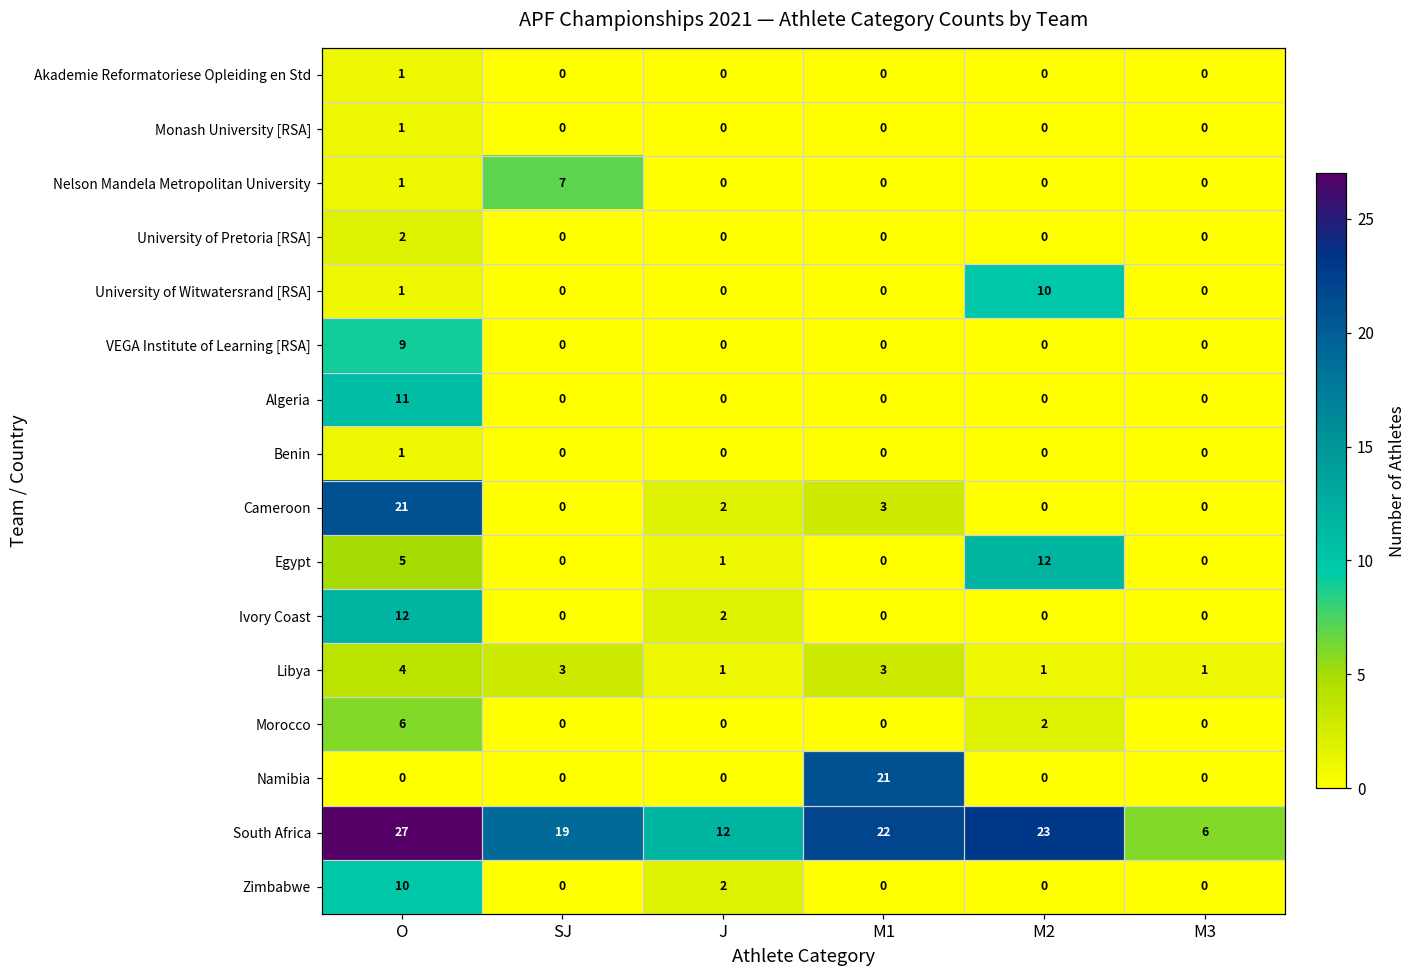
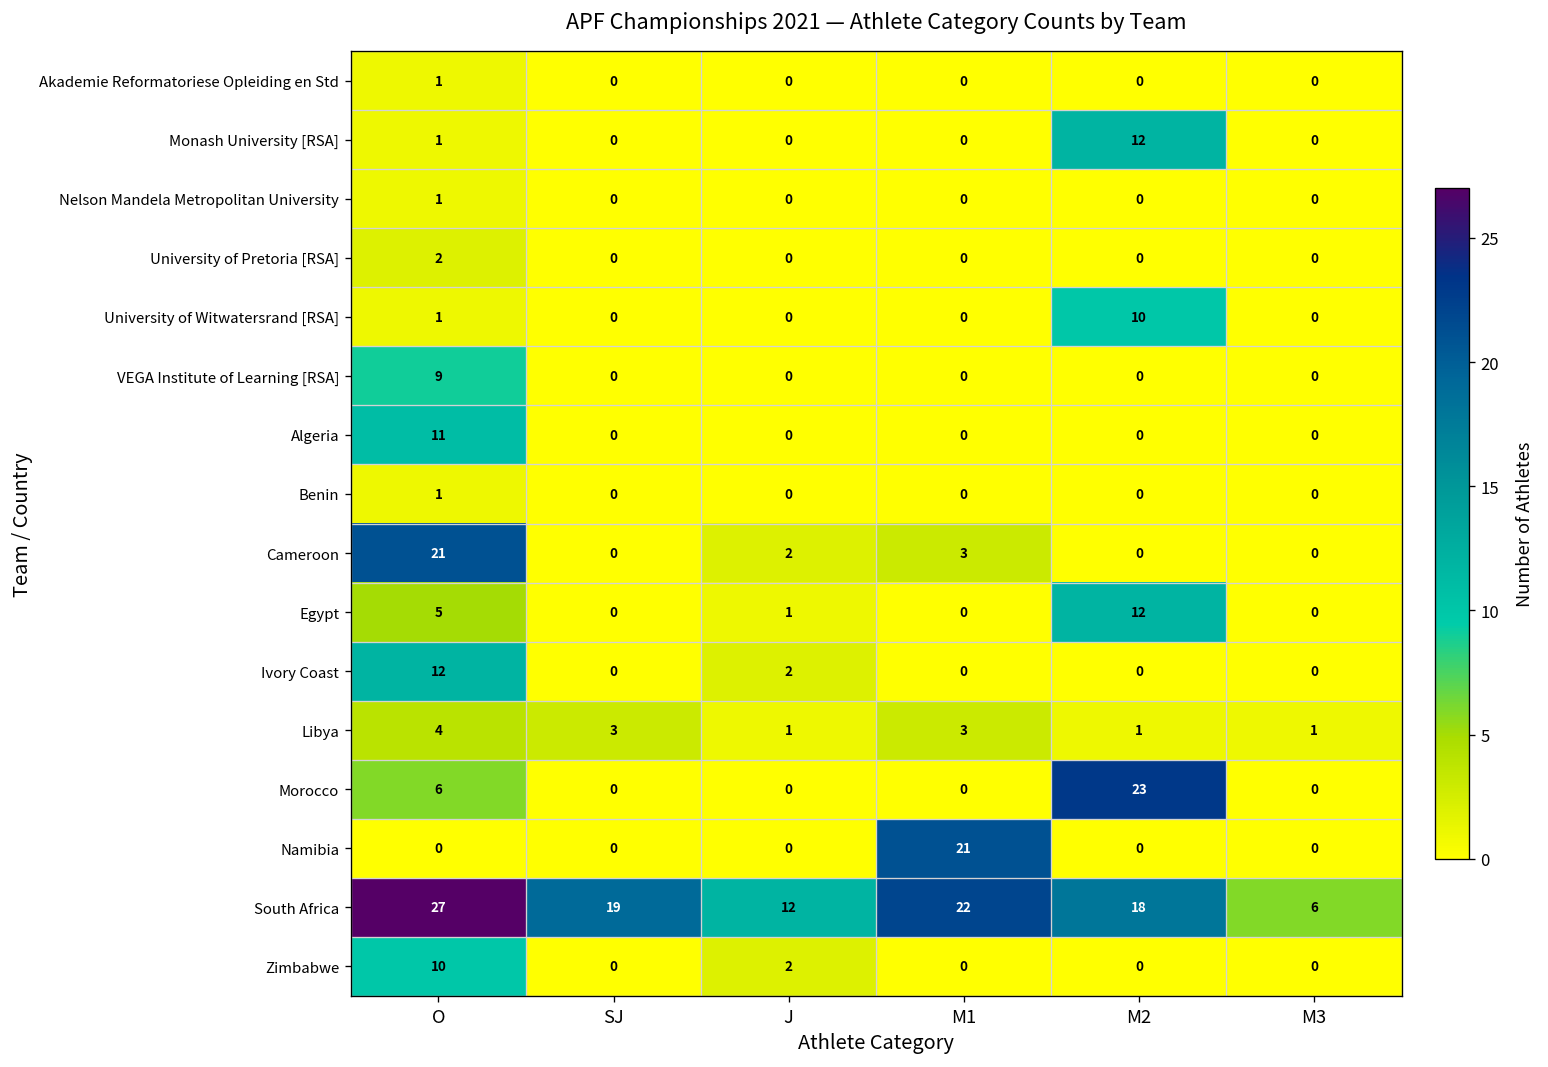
  {
    "Akademie Reformatoriese Opleiding en Std": {
      "O": 1,
      "SJ": 0,
      "J": 0,
      "M1": 0,
      "M2": 0,
      "M3": 0
    },
    "Monash University [RSA]": {
      "O": 1,
      "SJ": 0,
      "J": 0,
      "M1": 0,
-     "M2": 0,
+     "M2": 12,
      "M3": 0
    },
    "Nelson Mandela Metropolitan University": {
      "O": 1,
-     "SJ": 7,
+     "SJ": 0,
      "J": 0,
      "M1": 0,
      "M2": 0,
      "M3": 0
    },
    "University of Pretoria [RSA]": {
      "O": 2,
      "SJ": 0,
      "J": 0,
      "M1": 0,
      "M2": 0,
      "M3": 0
    },
    "University of Witwatersrand [RSA]": {
      "O": 1,
      "SJ": 0,
      "J": 0,
      "M1": 0,
      "M2": 10,
      "M3": 0
    },
    "VEGA Institute of Learning [RSA]": {
      "O": 9,
      "SJ": 0,
      "J": 0,
      "M1": 0,
      "M2": 0,
      "M3": 0
    },
    "Algeria": {
      "O": 11,
      "SJ": 0,
      "J": 0,
      "M1": 0,
      "M2": 0,
      "M3": 0
    },
    "Benin": {
      "O": 1,
      "SJ": 0,
      "J": 0,
      "M1": 0,
      "M2": 0,
      "M3": 0
    },
    "Cameroon": {
      "O": 21,
      "SJ": 0,
      "J": 2,
      "M1": 3,
      "M2": 0,
      "M3": 0
    },
    "Egypt": {
      "O": 5,
      "SJ": 0,
      "J": 1,
      "M1": 0,
      "M2": 12,
      "M3": 0
    },
    "Ivory Coast": {
      "O": 12,
      "SJ": 0,
      "J": 2,
      "M1": 0,
      "M2": 0,
      "M3": 0
    },
    "Libya": {
      "O": 4,
      "SJ": 3,
      "J": 1,
      "M1": 3,
      "M2": 1,
      "M3": 1
    },
    "Morocco": {
      "O": 6,
      "SJ": 0,
      "J": 0,
      "M1": 0,
-     "M2": 2,
+     "M2": 23,
      "M3": 0
    },
    "Namibia": {
      "O": 0,
      "SJ": 0,
      "J": 0,
      "M1": 21,
      "M2": 0,
      "M3": 0
    },
    "South Africa": {
      "O": 27,
      "SJ": 19,
      "J": 12,
      "M1": 22,
-     "M2": 23,
+     "M2": 18,
      "M3": 6
    },
    "Zimbabwe": {
      "O": 10,
      "SJ": 0,
      "J": 2,
      "M1": 0,
      "M2": 0,
      "M3": 0
    }
  }
